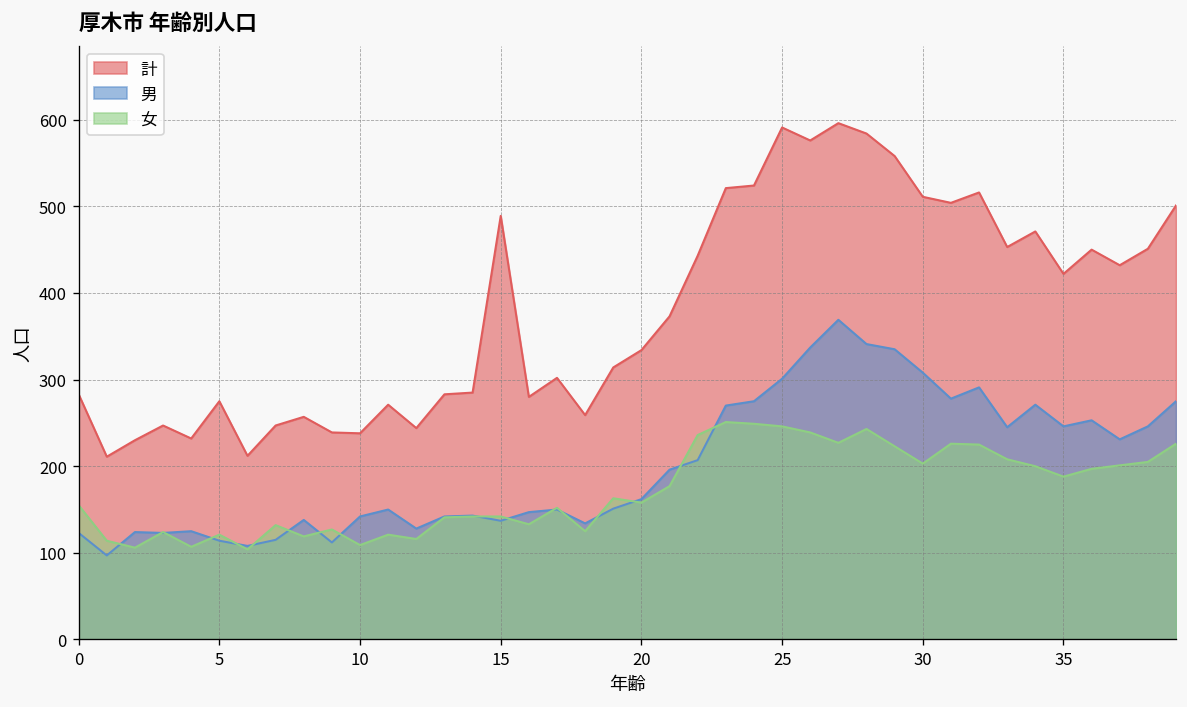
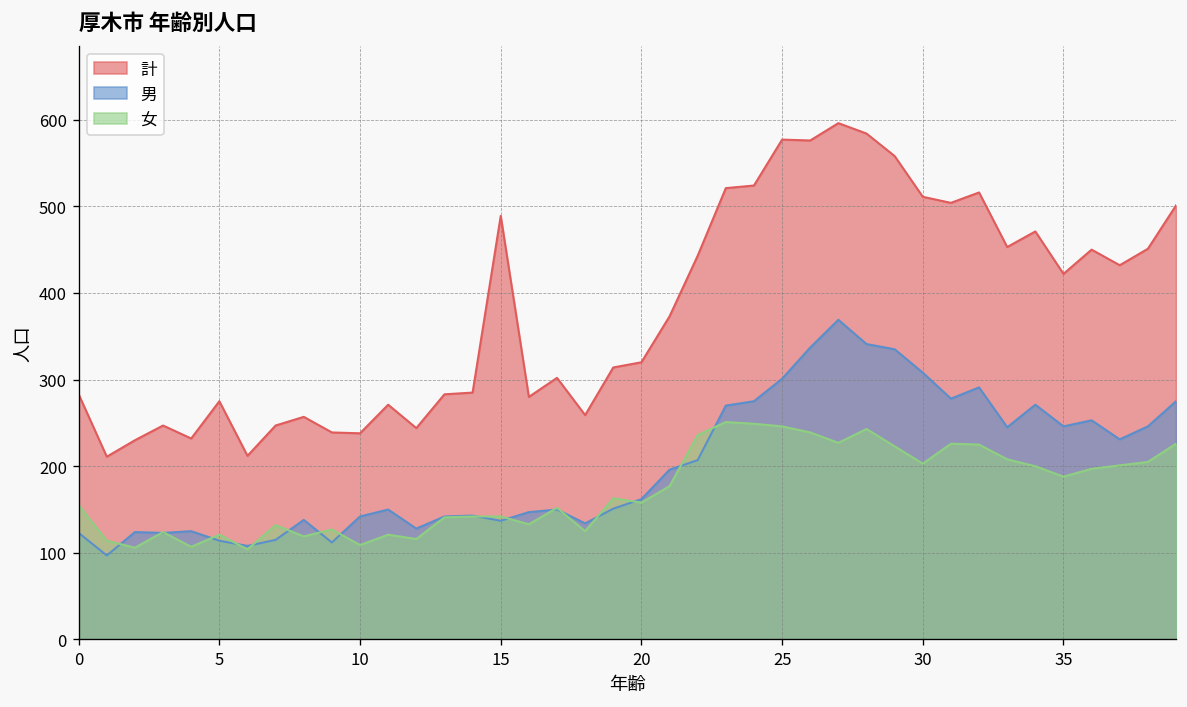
  {
    "計": {
      "0": 280,
      "5": 280,
      "10": 240,
      "15": 490,
-     "20": 330,
-     "25": 590,
+     "20": 320,
+     "25": 580,
      "30": 510,
      "35": 420
    },
    "男": {
      "0": 120,
      "5": 110,
      "10": 140,
      "15": 140,
      "20": 160,
      "25": 300,
      "30": 310,
      "35": 250
    },
    "女": {
      "0": 160,
      "5": 120,
      "10": 110,
      "15": 140,
      "20": 160,
      "25": 250,
      "30": 200,
      "35": 190
    }
  }
